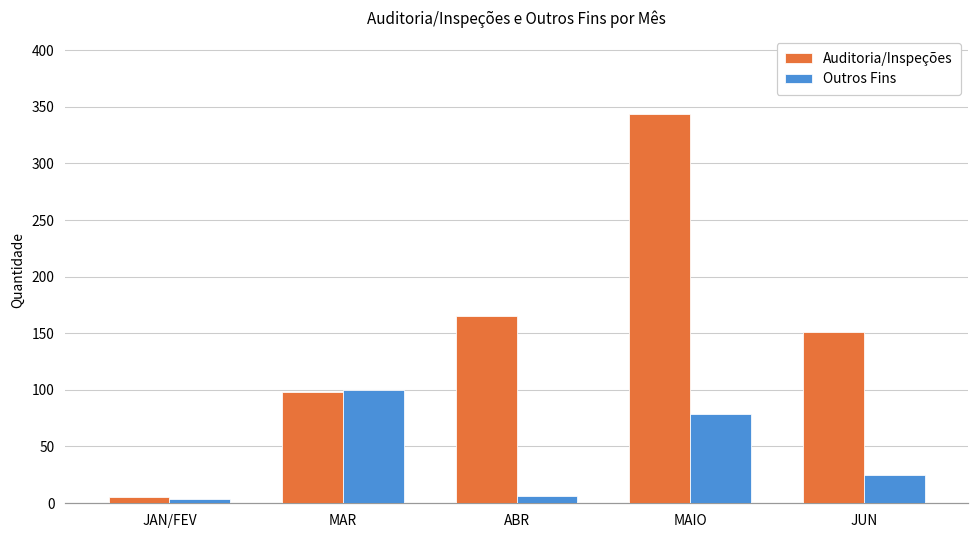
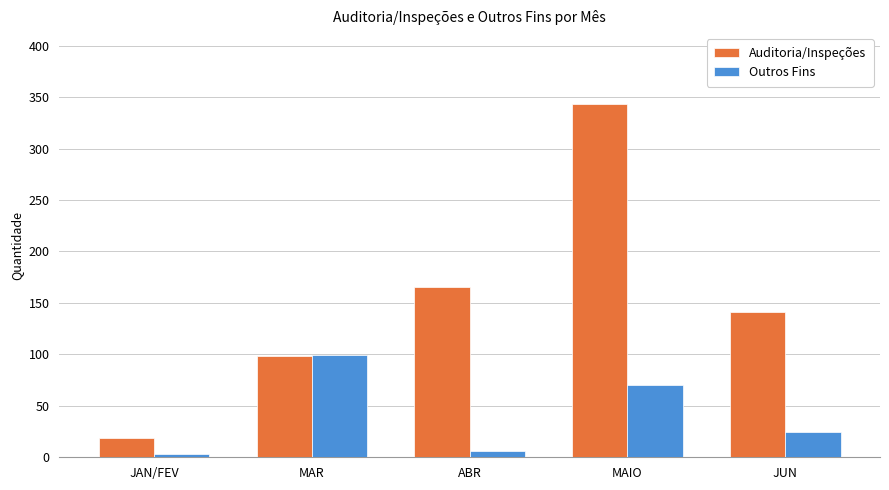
  {
    "Auditoria/Inspeções": {
-     "JAN/FEV": 5,
+     "JAN/FEV": 19,
      "MAR": 98,
      "ABR": 166,
      "MAIO": 344,
-     "JUN": 151
+     "JUN": 141
    },
    "Outros Fins": {
      "JAN/FEV": 4,
      "MAR": 99,
      "ABR": 7,
-     "MAIO": 79,
+     "MAIO": 70,
      "JUN": 25
    }
  }
